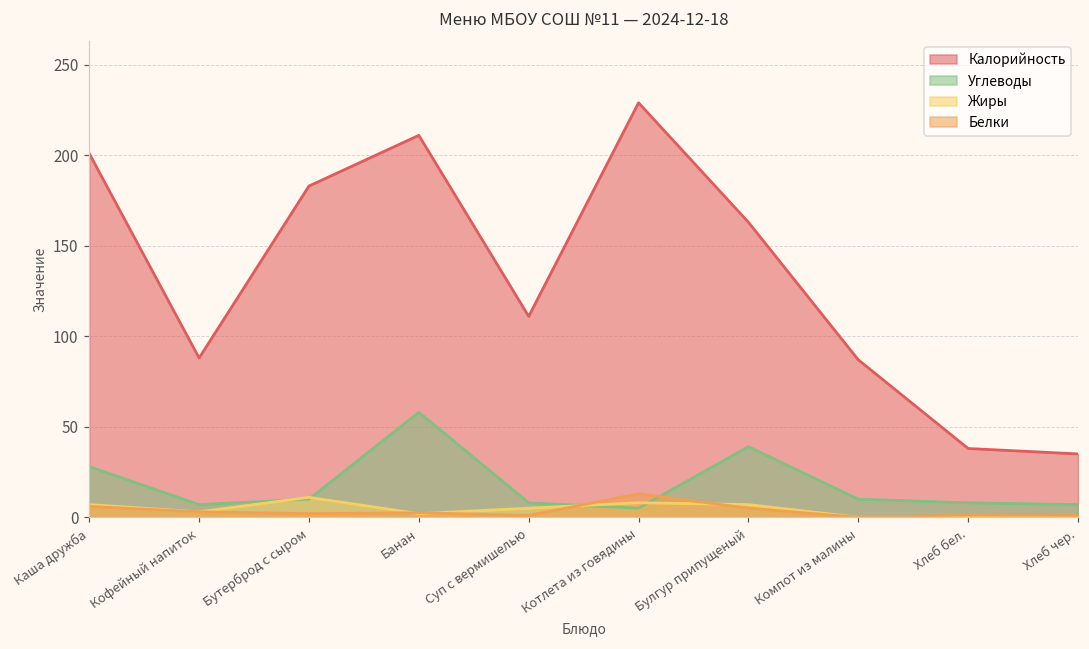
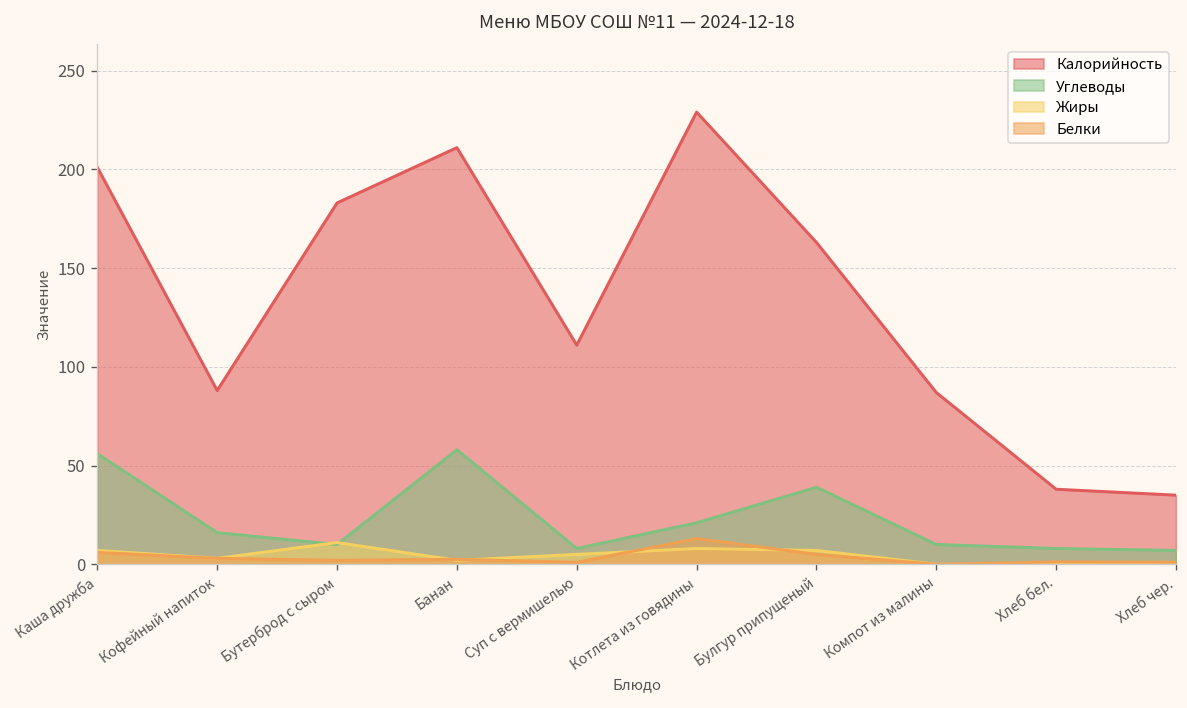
  {
    "Углеводы": {
-     "Каша дружба": 28,
-     "Кофейный напиток": 7,
+     "Каша дружба": 56,
+     "Кофейный напиток": 16,
      "Банан": 58,
      "Суп с вермишелью": 8,
-     "Котлета из говядины": 5,
+     "Котлета из говядины": 21,
      "Булгур припущеный": 39,
      "Компот из малины": 10,
      "Хлеб бел.": 8,
      "Хлеб чер.": 7
    }
  }
